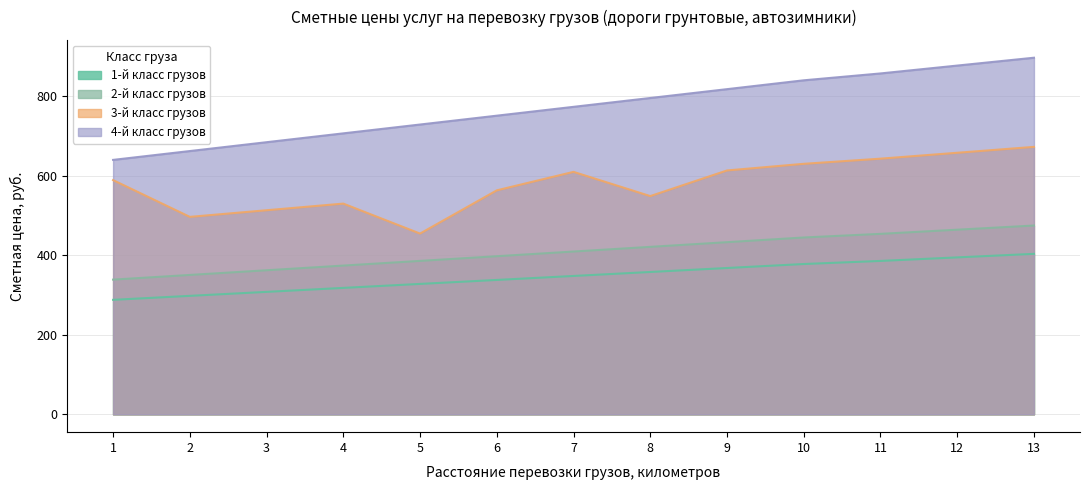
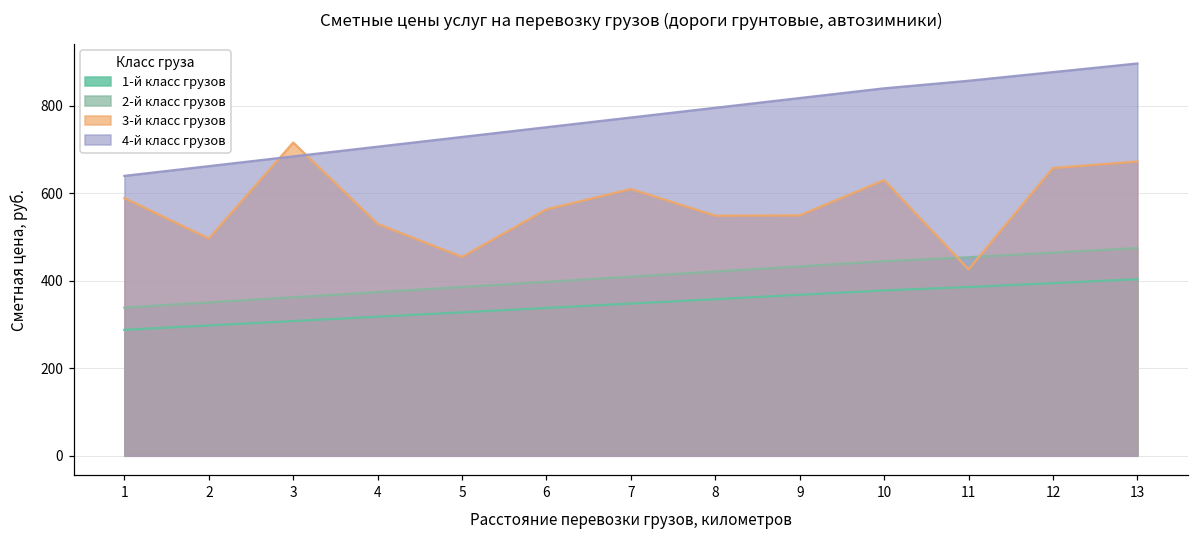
  {
    "3-й класс грузов": {
      "1": 590,
      "2": 500,
-     "3": 510,
+     "3": 720,
      "4": 530,
      "5": 450,
      "6": 560,
      "7": 610,
      "8": 550,
-     "9": 610,
+     "9": 550,
      "10": 630,
-     "11": 640,
+     "11": 430,
      "12": 660,
      "13": 670
    }
  }
